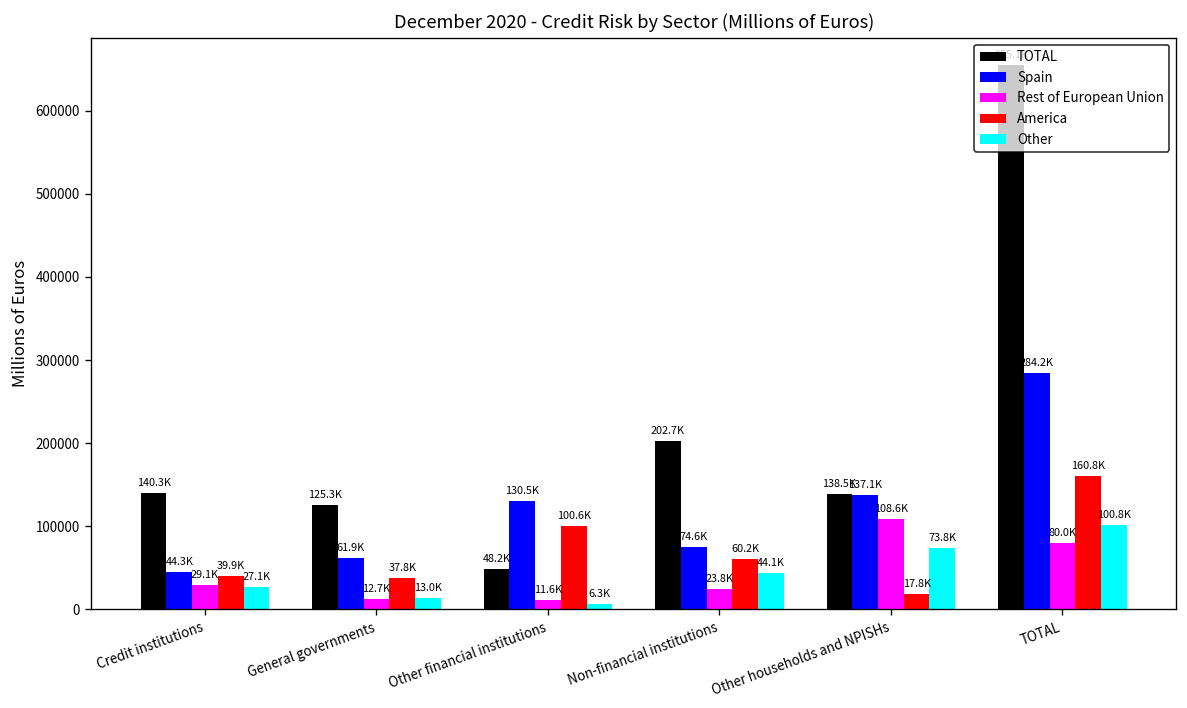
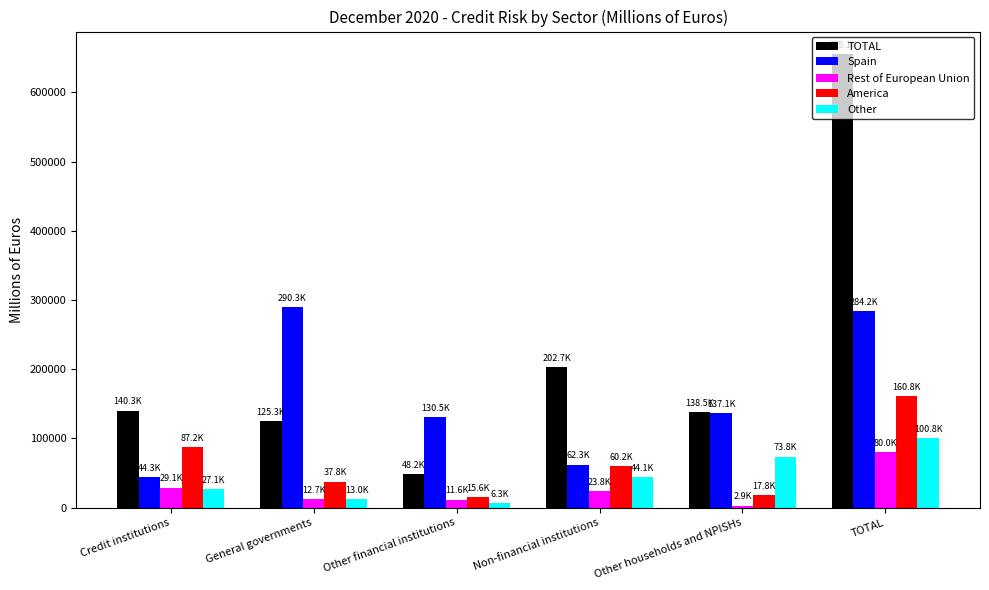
  {
    "TOTAL": {
      "Credit institutions": "140.3K",
      "General governments": "125.3K",
      "Other financial institutions": "48.2K",
      "Non-financial institutions": "202.7K"
    },
    "Spain": {
      "Credit institutions": "44.3K",
-     "General governments": "61.9K",
+     "General governments": "290.3K",
      "Other financial institutions": "130.5K",
-     "Non-financial institutions": "74.6K",
+     "Non-financial institutions": "62.3K",
      "TOTAL": "284.2K"
    },
    "Rest of European Union": {
      "Credit institutions": "29.1K",
      "General governments": "12.7K",
      "Other financial institutions": "11.6K",
      "Non-financial institutions": "23.8K",
-     "Other households and NPISHs": "108.6K",
+     "Other households and NPISHs": "2.9K",
      "TOTAL": "80.0K"
    },
    "America": {
-     "Credit institutions": "39.9K",
+     "Credit institutions": "87.2K",
      "General governments": "37.8K",
-     "Other financial institutions": "100.6K",
+     "Other financial institutions": "15.6K",
      "Non-financial institutions": "60.2K",
      "Other households and NPISHs": "17.8K",
      "TOTAL": "160.8K"
    },
    "Other": {
      "Credit institutions": "27.1K",
      "General governments": "13.0K",
      "Other financial institutions": "6.3K",
      "Non-financial institutions": "44.1K",
      "Other households and NPISHs": "73.8K",
      "TOTAL": "100.8K"
    }
  }
